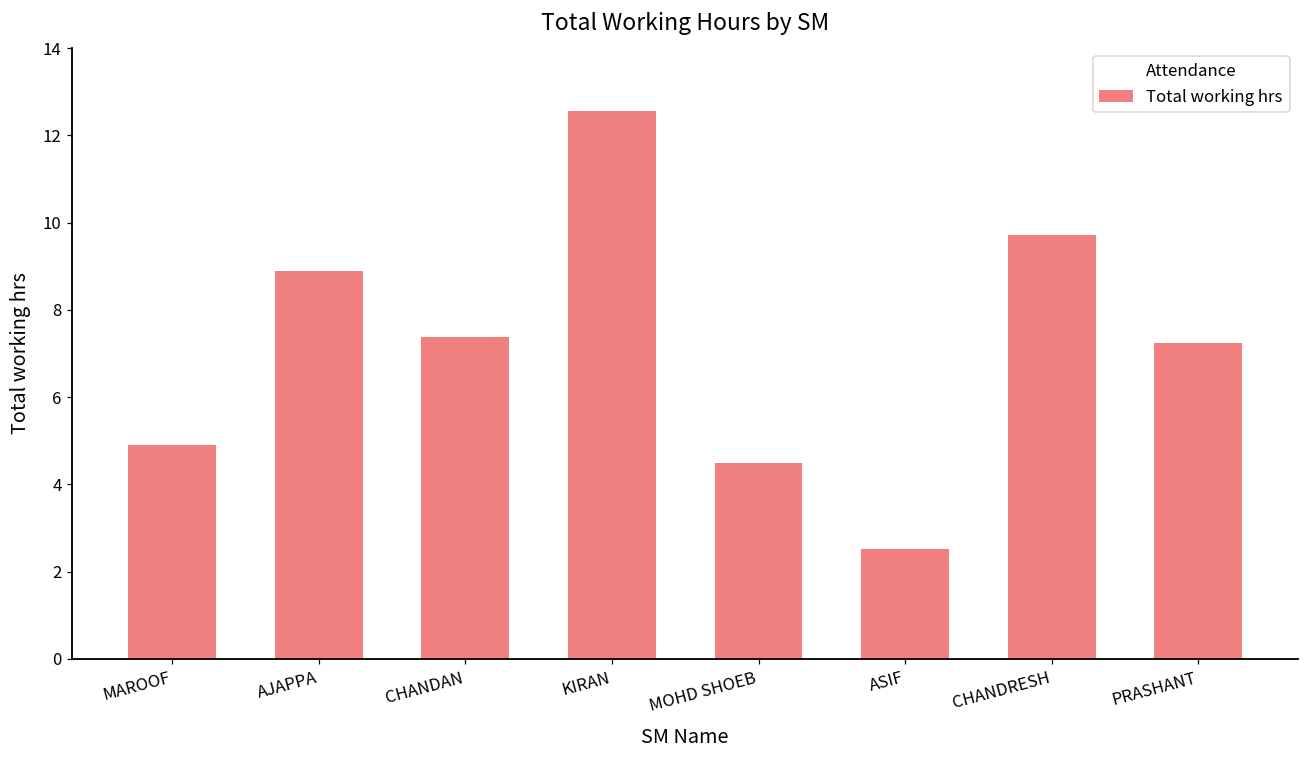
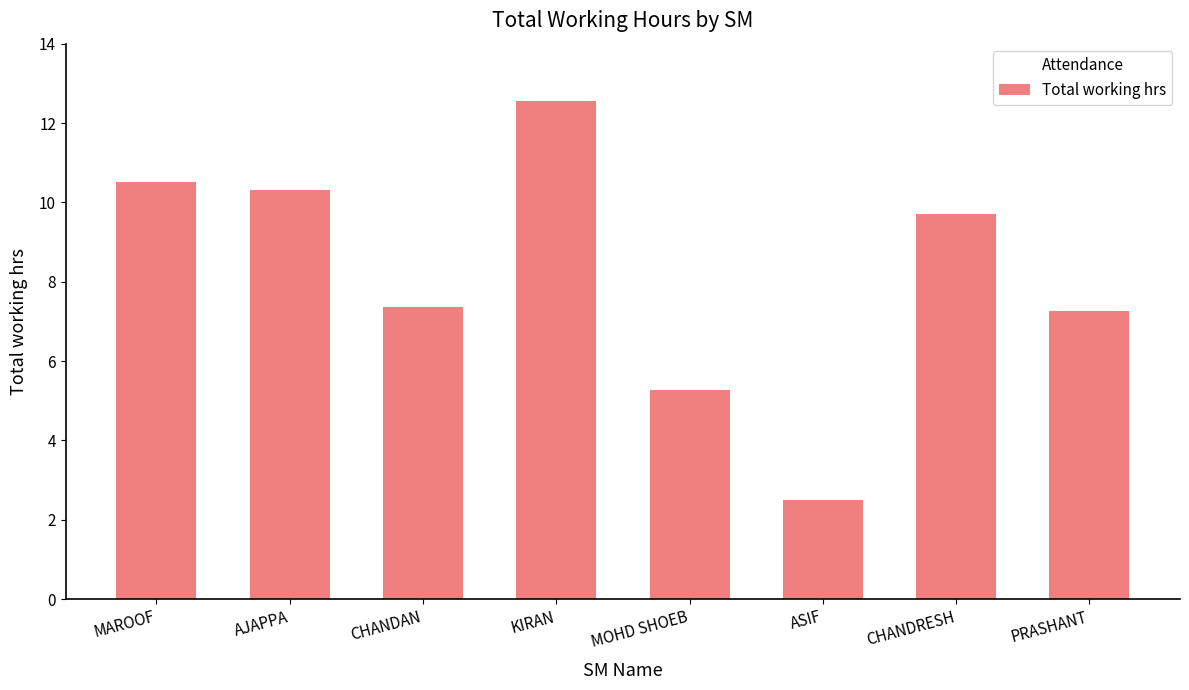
  {
-   "MAROOF": 4.9,
-   "AJAPPA": 8.9,
+   "MAROOF": 10.5,
+   "AJAPPA": 10.3,
    "CHANDAN": 7.4,
    "KIRAN": 12.6,
-   "MOHD SHOEB": 4.5,
+   "MOHD SHOEB": 5.3,
    "ASIF": 2.5,
    "CHANDRESH": 9.7,
    "PRASHANT": 7.3
  }
